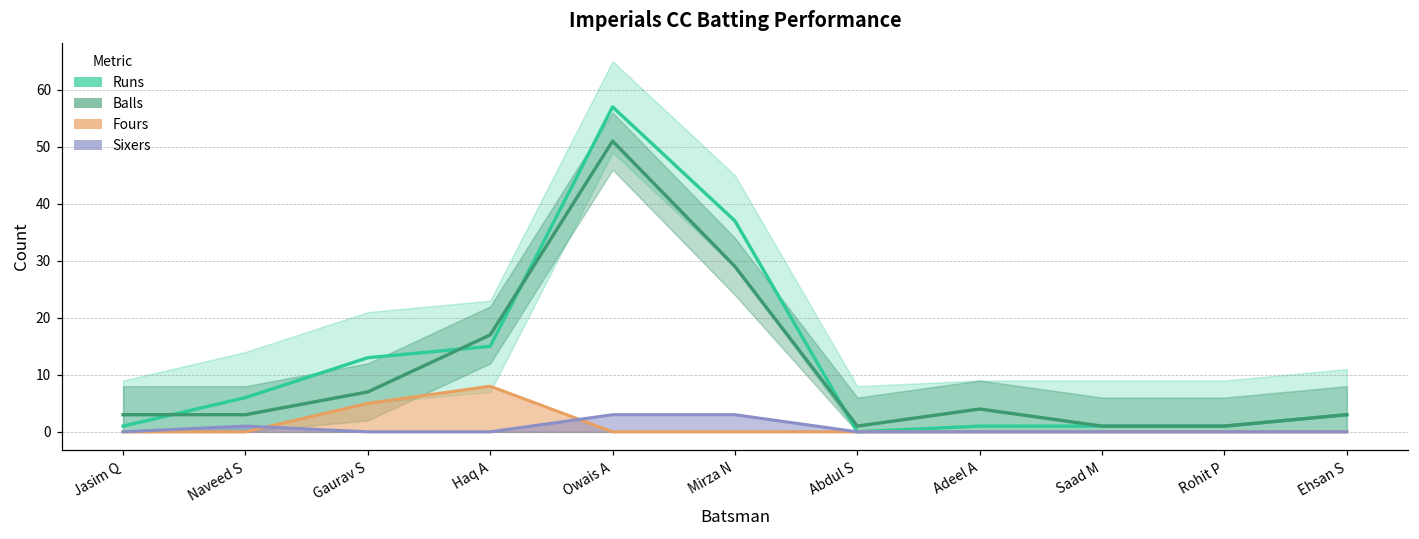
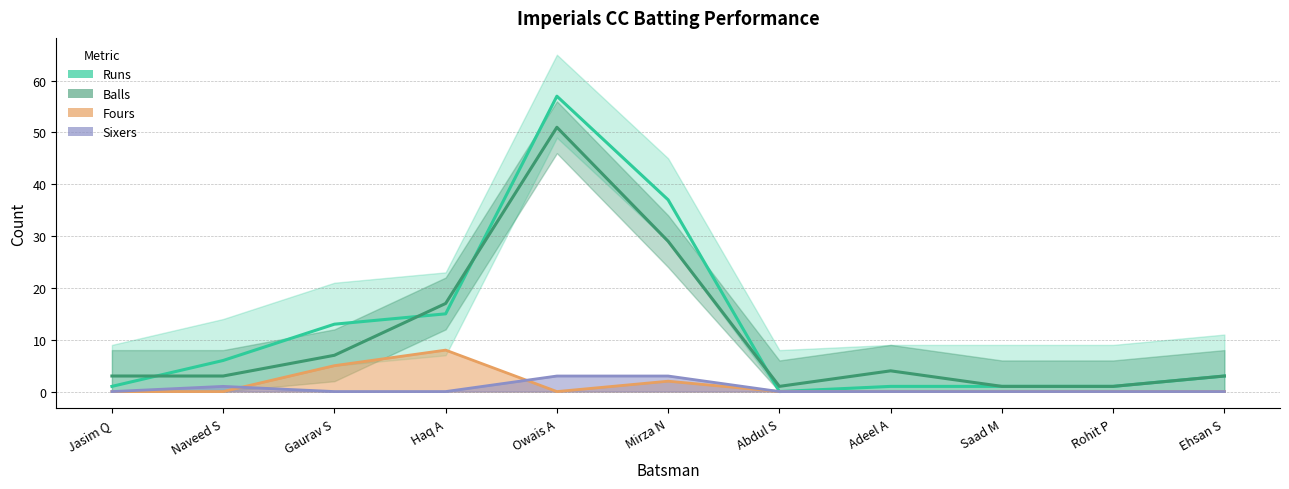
  {
    "Fours": {
      "Naveed S": 0,
      "Gaurav S": 5,
      "Haq A": 8,
      "Owais A": 0,
-     "Mirza N": 0
+     "Mirza N": 2
    }
  }
